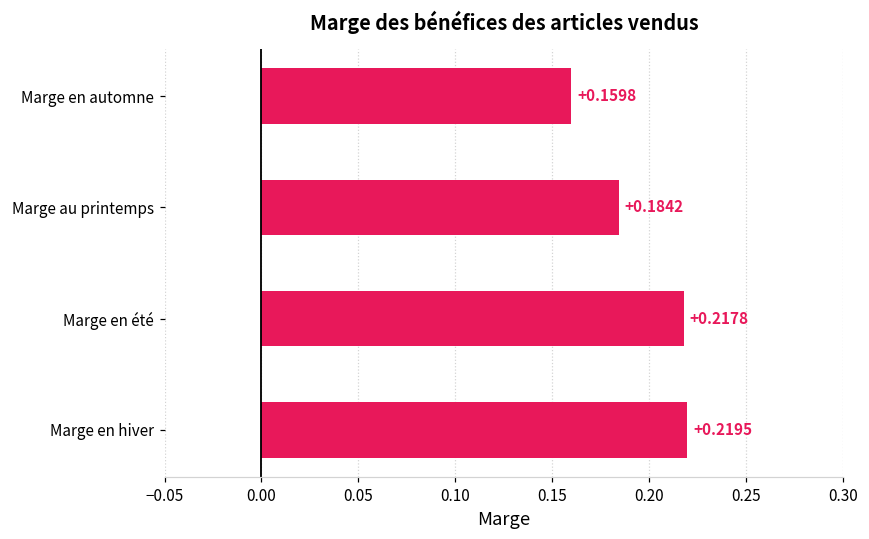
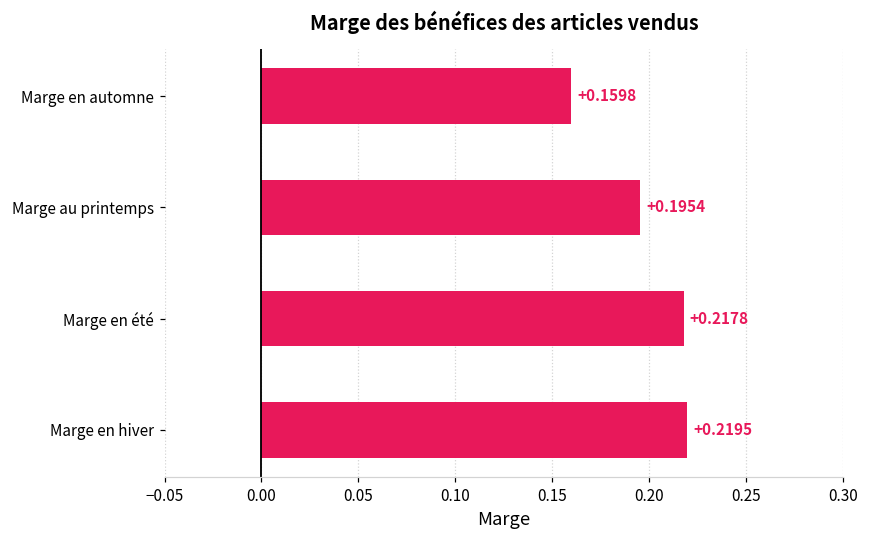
  {
    "Marge en automne": "+0.1598",
-   "Marge au printemps": "+0.1842",
+   "Marge au printemps": "+0.1954",
    "Marge en été": "+0.2178",
    "Marge en hiver": "+0.2195"
  }
